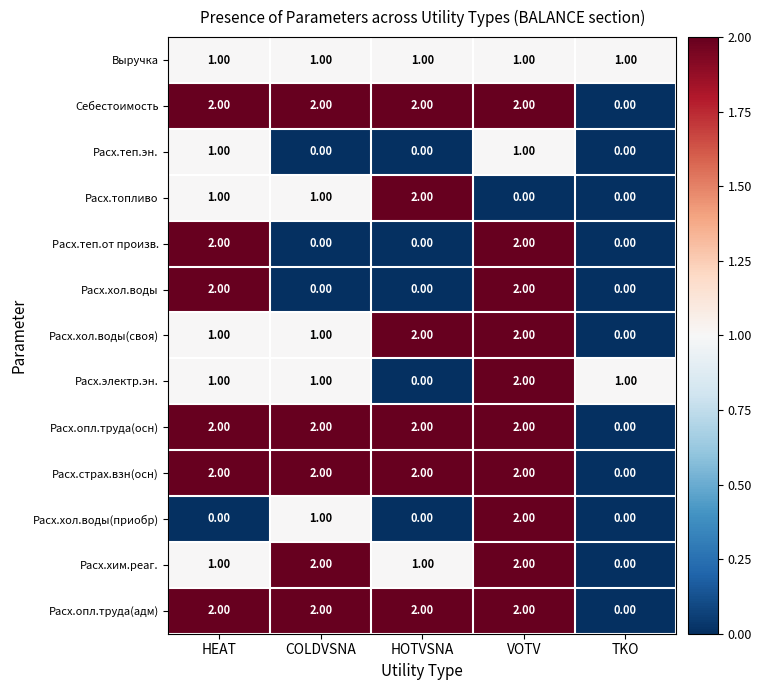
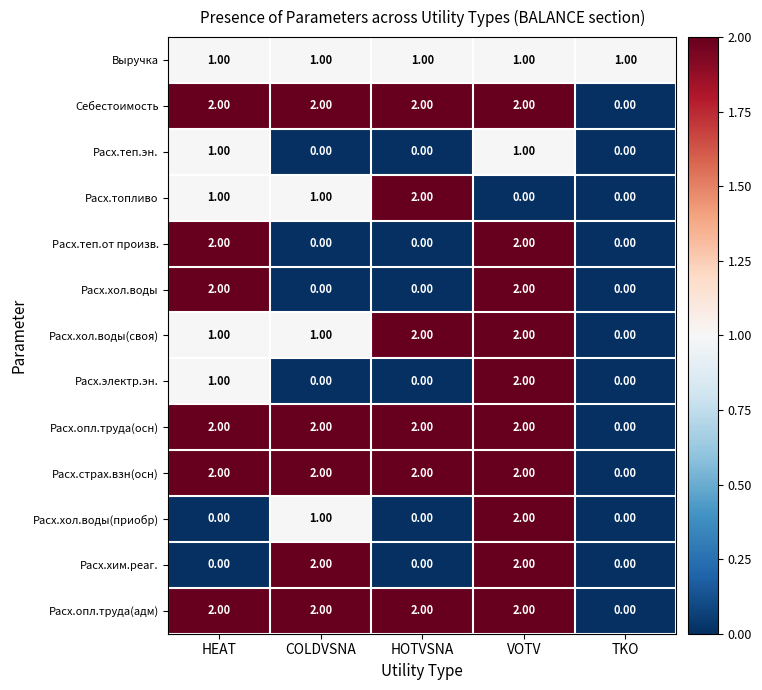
  {
    "Выручка": {
      "HEAT": 1.00,
      "COLDVSNA": 1.00,
      "HOTVSNA": 1.00,
      "VOTV": 1.00,
      "TKO": 1.00
    },
    "Себестоимость": {
      "HEAT": 2.00,
      "COLDVSNA": 2.00,
      "HOTVSNA": 2.00,
      "VOTV": 2.00,
      "TKO": 0.00
    },
    "Расх.теп.эн.": {
      "HEAT": 1.00,
      "COLDVSNA": 0.00,
      "HOTVSNA": 0.00,
      "VOTV": 1.00,
      "TKO": 0.00
    },
    "Расх.топливо": {
      "HEAT": 1.00,
      "COLDVSNA": 1.00,
      "HOTVSNA": 2.00,
      "VOTV": 0.00,
      "TKO": 0.00
    },
    "Расх.теп.от произв.": {
      "HEAT": 2.00,
      "COLDVSNA": 0.00,
      "HOTVSNA": 0.00,
      "VOTV": 2.00,
      "TKO": 0.00
    },
    "Расх.хол.воды": {
      "HEAT": 2.00,
      "COLDVSNA": 0.00,
      "HOTVSNA": 0.00,
      "VOTV": 2.00,
      "TKO": 0.00
    },
    "Расх.хол.воды(своя)": {
      "HEAT": 1.00,
      "COLDVSNA": 1.00,
      "HOTVSNA": 2.00,
      "VOTV": 2.00,
      "TKO": 0.00
    },
    "Расх.электр.эн.": {
      "HEAT": 1.00,
-     "COLDVSNA": 1.00,
+     "COLDVSNA": 0.00,
      "HOTVSNA": 0.00,
      "VOTV": 2.00,
-     "TKO": 1.00
+     "TKO": 0.00
    },
    "Расх.опл.труда(осн)": {
      "HEAT": 2.00,
      "COLDVSNA": 2.00,
      "HOTVSNA": 2.00,
      "VOTV": 2.00,
      "TKO": 0.00
    },
    "Расх.страх.взн(осн)": {
      "HEAT": 2.00,
      "COLDVSNA": 2.00,
      "HOTVSNA": 2.00,
      "VOTV": 2.00,
      "TKO": 0.00
    },
    "Расх.хол.воды(приобр)": {
      "HEAT": 0.00,
      "COLDVSNA": 1.00,
      "HOTVSNA": 0.00,
      "VOTV": 2.00,
      "TKO": 0.00
    },
    "Расх.хим.реаг.": {
-     "HEAT": 1.00,
+     "HEAT": 0.00,
      "COLDVSNA": 2.00,
-     "HOTVSNA": 1.00,
+     "HOTVSNA": 0.00,
      "VOTV": 2.00,
      "TKO": 0.00
    },
    "Расх.опл.труда(адм)": {
      "HEAT": 2.00,
      "COLDVSNA": 2.00,
      "HOTVSNA": 2.00,
      "VOTV": 2.00,
      "TKO": 0.00
    }
  }
